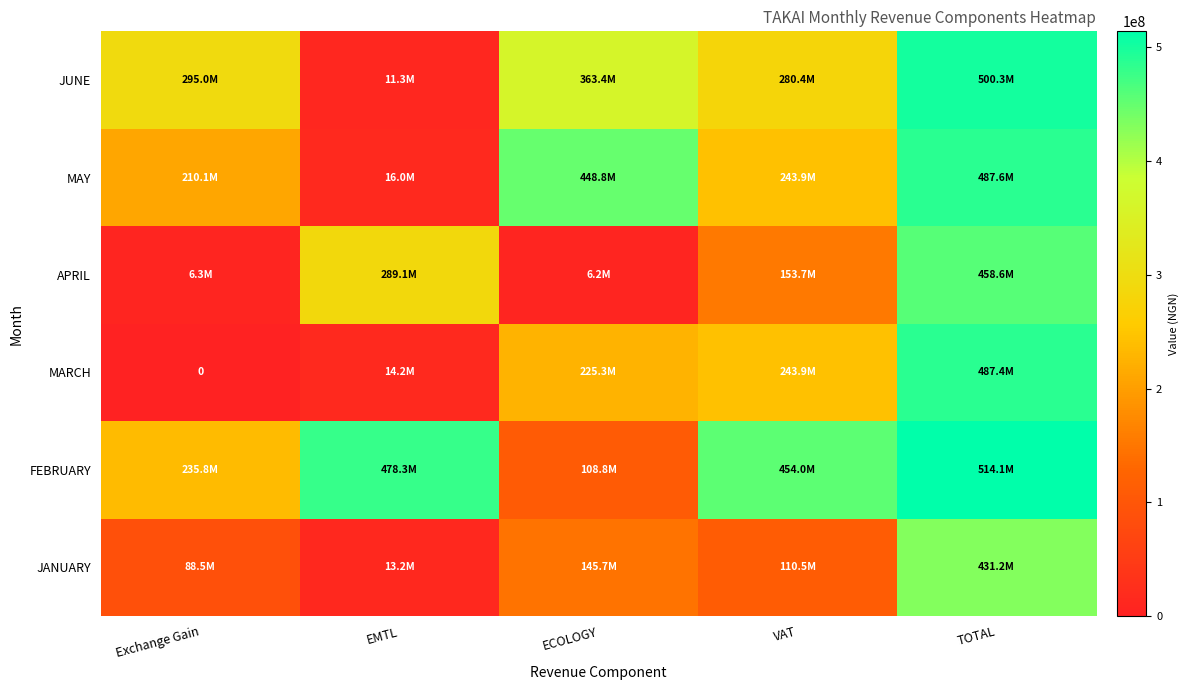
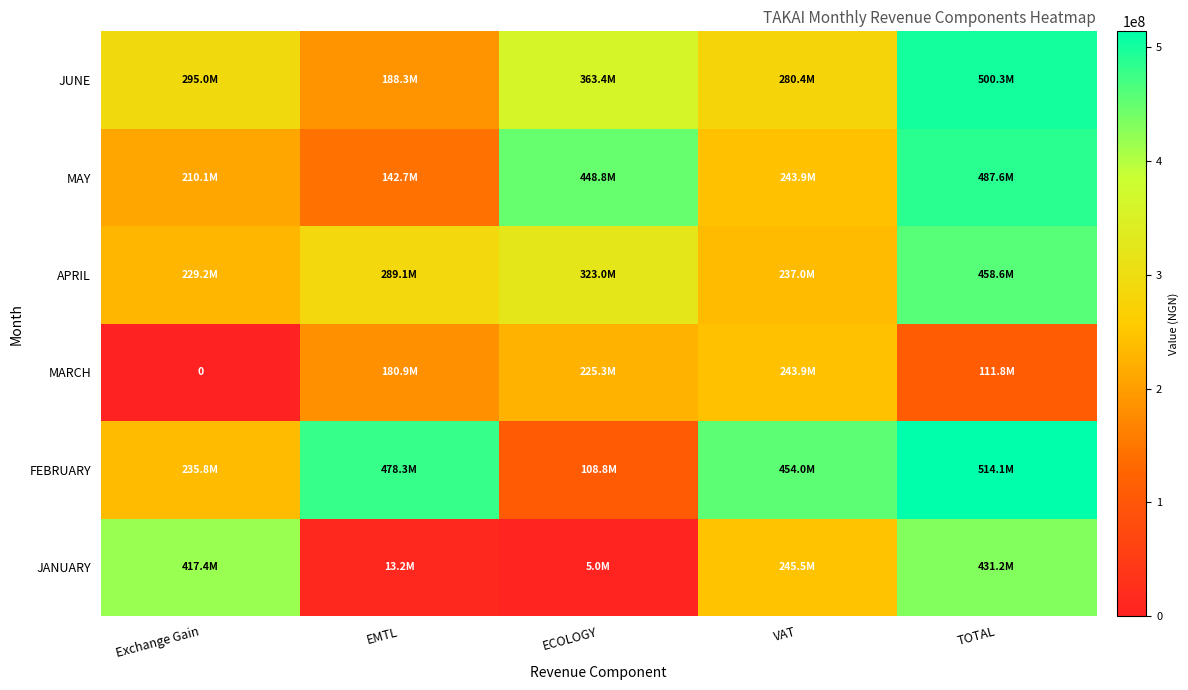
  {
    "JUNE": {
      "Exchange Gain": "295.0M",
-     "EMTL": "11.3M",
+     "EMTL": "188.3M",
      "ECOLOGY": "363.4M",
      "VAT": "280.4M",
      "TOTAL": "500.3M"
    },
    "MAY": {
      "Exchange Gain": "210.1M",
-     "EMTL": "16.0M",
+     "EMTL": "142.7M",
      "ECOLOGY": "448.8M",
      "VAT": "243.9M",
      "TOTAL": "487.6M"
    },
    "APRIL": {
-     "Exchange Gain": "6.3M",
+     "Exchange Gain": "229.2M",
      "EMTL": "289.1M",
-     "ECOLOGY": "6.2M",
-     "VAT": "153.7M",
+     "ECOLOGY": "323.0M",
+     "VAT": "237.0M",
      "TOTAL": "458.6M"
    },
    "MARCH": {
      "Exchange Gain": "0",
-     "EMTL": "14.2M",
+     "EMTL": "180.9M",
      "ECOLOGY": "225.3M",
      "VAT": "243.9M",
-     "TOTAL": "487.4M"
+     "TOTAL": "111.8M"
    },
    "FEBRUARY": {
      "Exchange Gain": "235.8M",
      "EMTL": "478.3M",
      "ECOLOGY": "108.8M",
      "VAT": "454.0M",
      "TOTAL": "514.1M"
    },
    "JANUARY": {
-     "Exchange Gain": "88.5M",
+     "Exchange Gain": "417.4M",
      "EMTL": "13.2M",
-     "ECOLOGY": "145.7M",
-     "VAT": "110.5M",
+     "ECOLOGY": "5.0M",
+     "VAT": "245.5M",
      "TOTAL": "431.2M"
    }
  }
